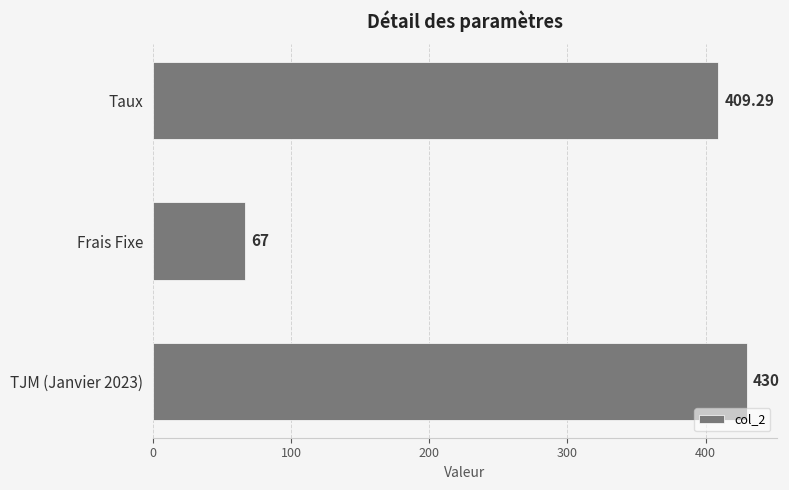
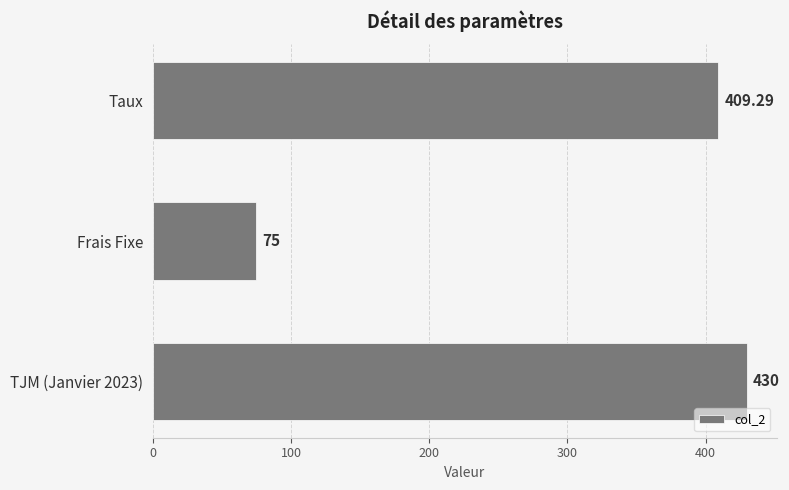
  {
    "Taux": 409.29,
-   "Frais Fixe": 67,
+   "Frais Fixe": 75,
    "TJM (Janvier 2023)": 430
  }
